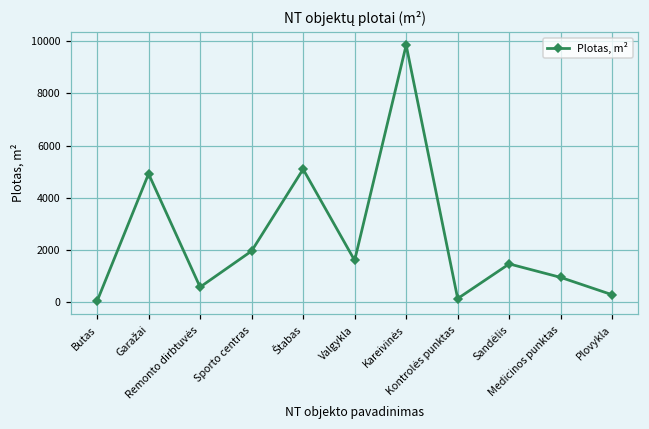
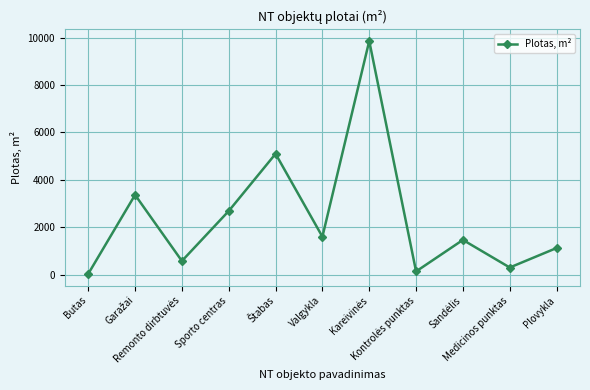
  {
    "Butas": 0,
-   "Garažai": 4900,
+   "Garažai": 3400,
    "Remonto dirbtuvės": 600,
-   "Sporto centras": 2000,
+   "Sporto centras": 2700,
    "Štabas": 5100,
    "Valgykla": 1600,
    "Kareivinės": 9900,
    "Kontrolės punktas": 100,
    "Sandėlis": 1500,
-   "Medicinos punktas": 900,
-   "Plovykla": 300
+   "Medicinos punktas": 300,
+   "Plovykla": 1100
  }
